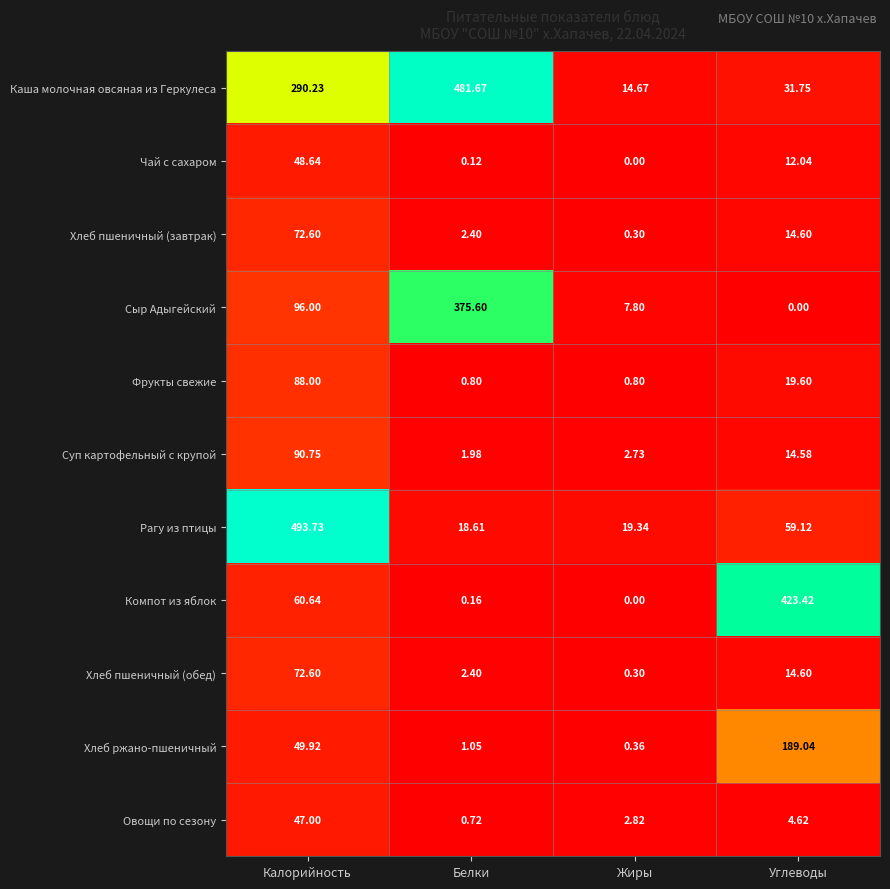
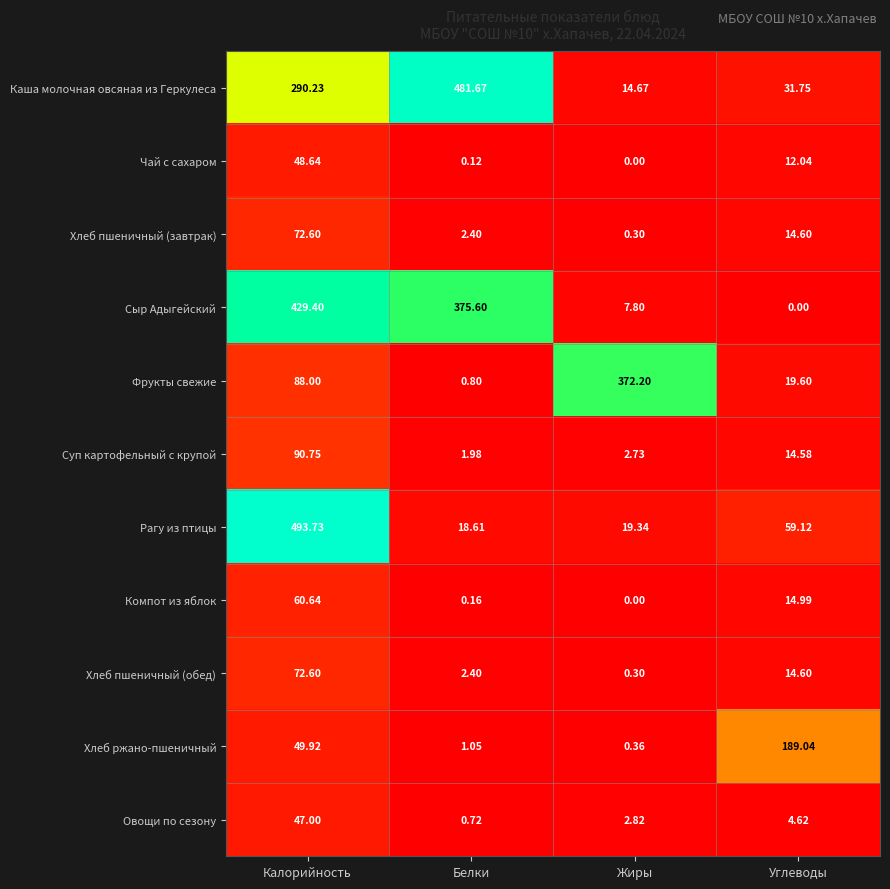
  {
    "Каша молочная овсяная из Геркулеса": {
      "Калорийность": 290.23,
      "Белки": 481.67,
      "Жиры": 14.67,
      "Углеводы": 31.75
    },
    "Чай с сахаром": {
      "Калорийность": 48.64,
      "Белки": 0.12,
      "Жиры": 0.00,
      "Углеводы": 12.04
    },
    "Хлеб пшеничный (завтрак)": {
      "Калорийность": 72.60,
      "Белки": 2.40,
      "Жиры": 0.30,
      "Углеводы": 14.60
    },
    "Сыр Адыгейский": {
-     "Калорийность": 96.00,
+     "Калорийность": 429.40,
      "Белки": 375.60,
      "Жиры": 7.80,
      "Углеводы": 0.00
    },
    "Фрукты свежие": {
      "Калорийность": 88.00,
      "Белки": 0.80,
-     "Жиры": 0.80,
+     "Жиры": 372.20,
      "Углеводы": 19.60
    },
    "Суп картофельный с крупой": {
      "Калорийность": 90.75,
      "Белки": 1.98,
      "Жиры": 2.73,
      "Углеводы": 14.58
    },
    "Рагу из птицы": {
      "Калорийность": 493.73,
      "Белки": 18.61,
      "Жиры": 19.34,
      "Углеводы": 59.12
    },
    "Компот из яблок": {
      "Калорийность": 60.64,
      "Белки": 0.16,
      "Жиры": 0.00,
-     "Углеводы": 423.42
+     "Углеводы": 14.99
    },
    "Хлеб пшеничный (обед)": {
      "Калорийность": 72.60,
      "Белки": 2.40,
      "Жиры": 0.30,
      "Углеводы": 14.60
    },
    "Хлеб ржано-пшеничный": {
      "Калорийность": 49.92,
      "Белки": 1.05,
      "Жиры": 0.36,
      "Углеводы": 189.04
    },
    "Овощи по сезону": {
      "Калорийность": 47.00,
      "Белки": 0.72,
      "Жиры": 2.82,
      "Углеводы": 4.62
    }
  }
